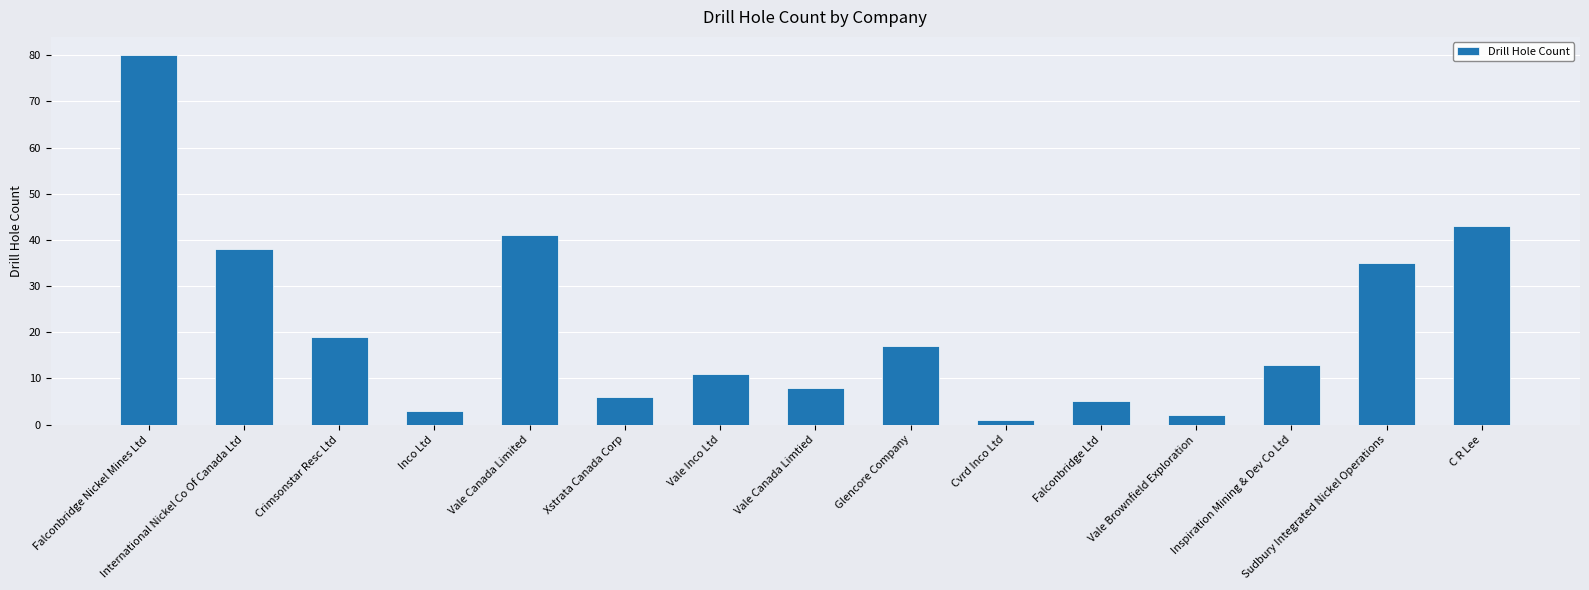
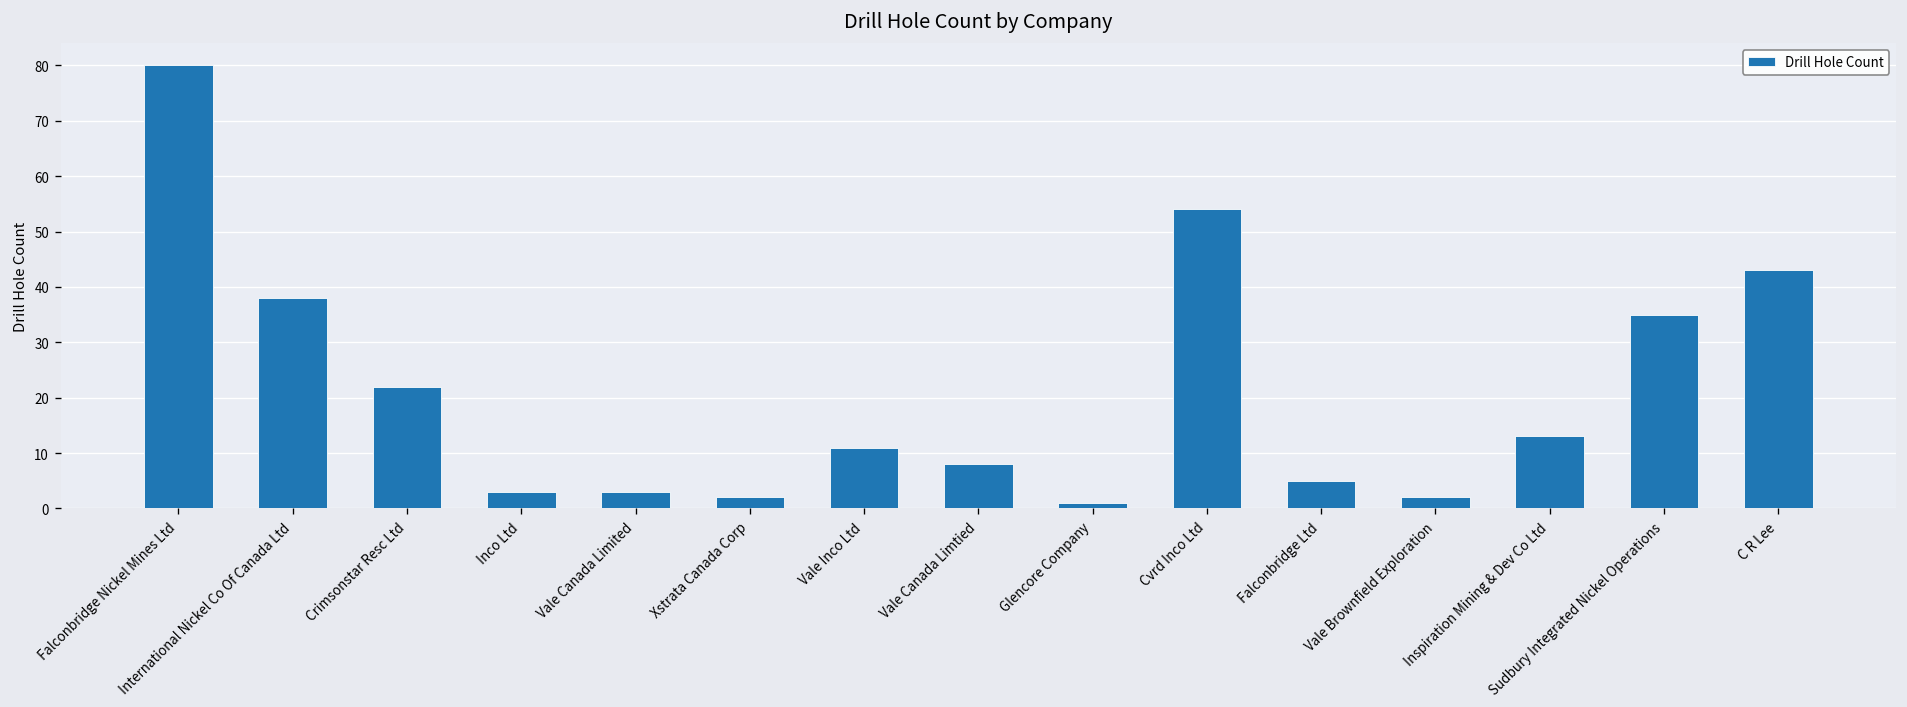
  {
    "Falconbridge Nickel Mines Ltd": 80,
    "International Nickel Co Of Canada Ltd": 38,
-   "Crimsonstar Resc Ltd": 19,
+   "Crimsonstar Resc Ltd": 22,
    "Inco Ltd": 3,
-   "Vale Canada Limited": 41,
-   "Xstrata Canada Corp": 6,
+   "Vale Canada Limited": 3,
+   "Xstrata Canada Corp": 2,
    "Vale Inco Ltd": 11,
    "Vale Canada Limtied": 8,
-   "Glencore Company": 17,
-   "Cvrd Inco Ltd": 1,
+   "Glencore Company": 1,
+   "Cvrd Inco Ltd": 54,
    "Falconbridge Ltd": 5,
    "Vale Brownfield Exploration": 2,
    "Inspiration Mining & Dev Co Ltd": 13,
    "Sudbury Integrated Nickel Operations": 35,
    "C R Lee": 43
  }
